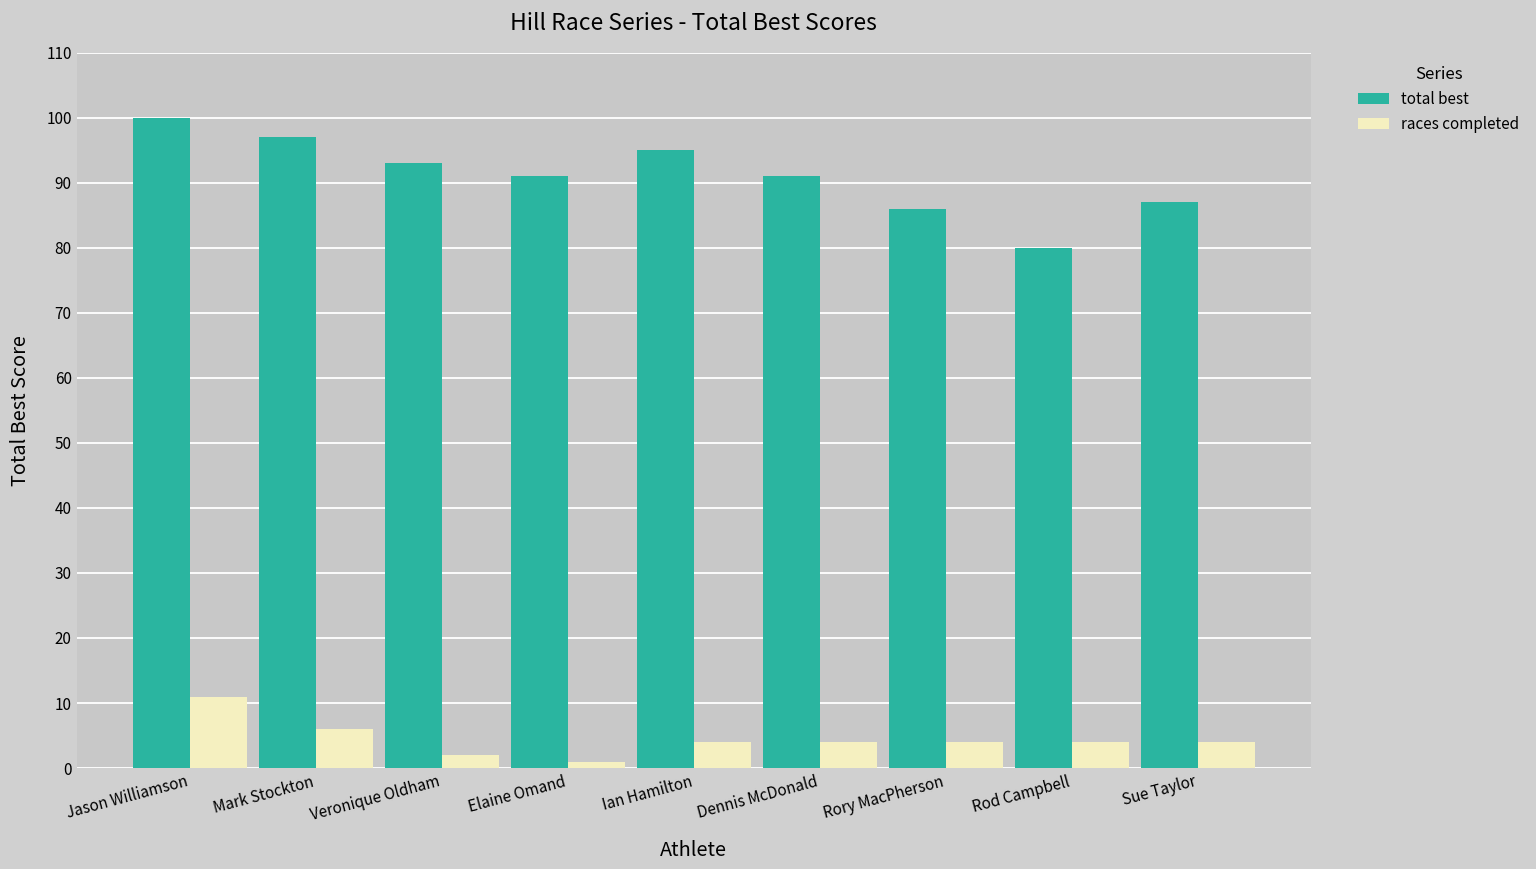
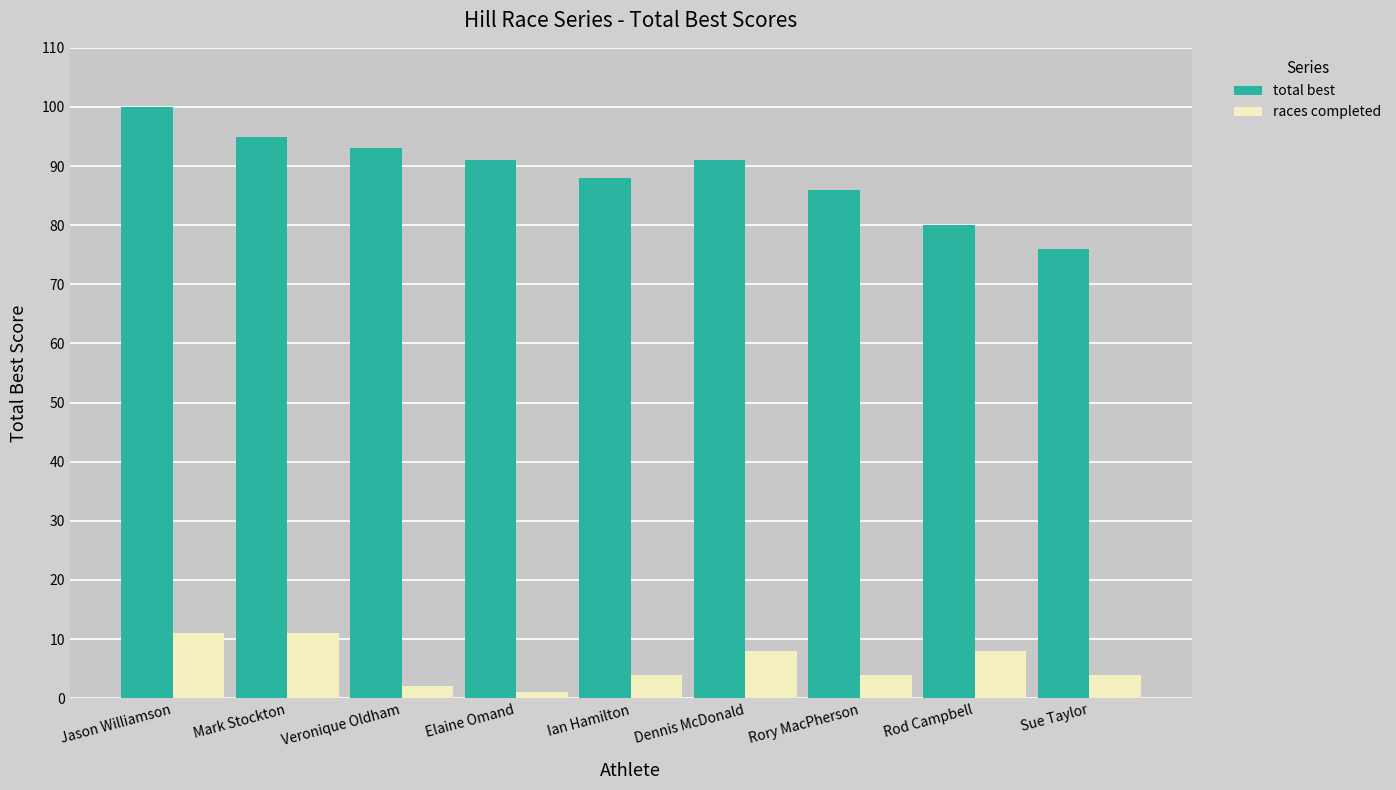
  {
    "total best": {
      "Jason Williamson": 100,
-     "Mark Stockton": 97,
+     "Mark Stockton": 95,
      "Veronique Oldham": 93,
      "Elaine Omand": 91,
-     "Ian Hamilton": 95,
+     "Ian Hamilton": 88,
      "Dennis McDonald": 91,
      "Rory MacPherson": 86,
      "Rod Campbell": 80,
-     "Sue Taylor": 87
+     "Sue Taylor": 76
    },
    "races completed": {
      "Jason Williamson": 11,
-     "Mark Stockton": 6,
+     "Mark Stockton": 11,
      "Veronique Oldham": 2,
      "Elaine Omand": 1,
      "Ian Hamilton": 4,
-     "Dennis McDonald": 4,
+     "Dennis McDonald": 8,
      "Rory MacPherson": 4,
-     "Rod Campbell": 4,
+     "Rod Campbell": 8,
      "Sue Taylor": 4
    }
  }
